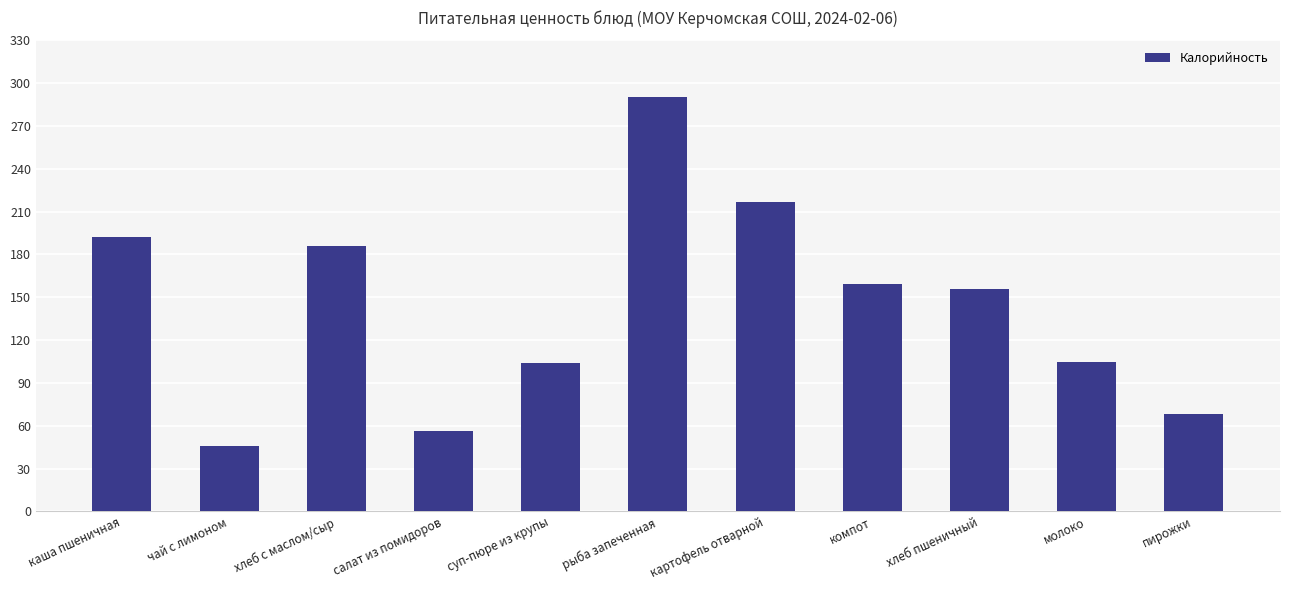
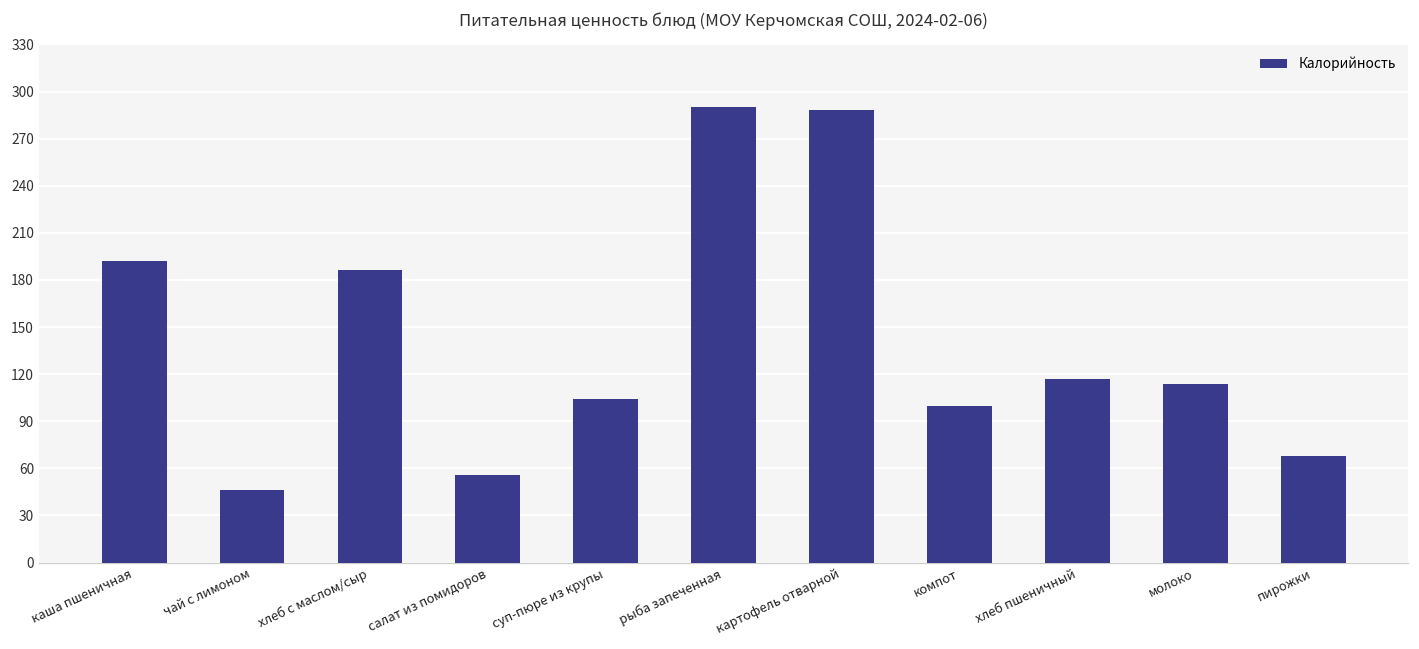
  {
    "каша пшеничная": 192,
    "чай с лимоном": 46,
    "хлеб с маслом/сыр": 186,
    "салат из помидоров": 56,
    "суп-пюре из крупы": 104,
    "рыба запеченная": 290,
-   "картофель отварной": 217,
-   "компот": 159,
-   "хлеб пшеничный": 156,
-   "молоко": 105,
+   "картофель отварной": 288,
+   "компот": 100,
+   "хлеб пшеничный": 117,
+   "молоко": 114,
    "пирожки": 68
  }
